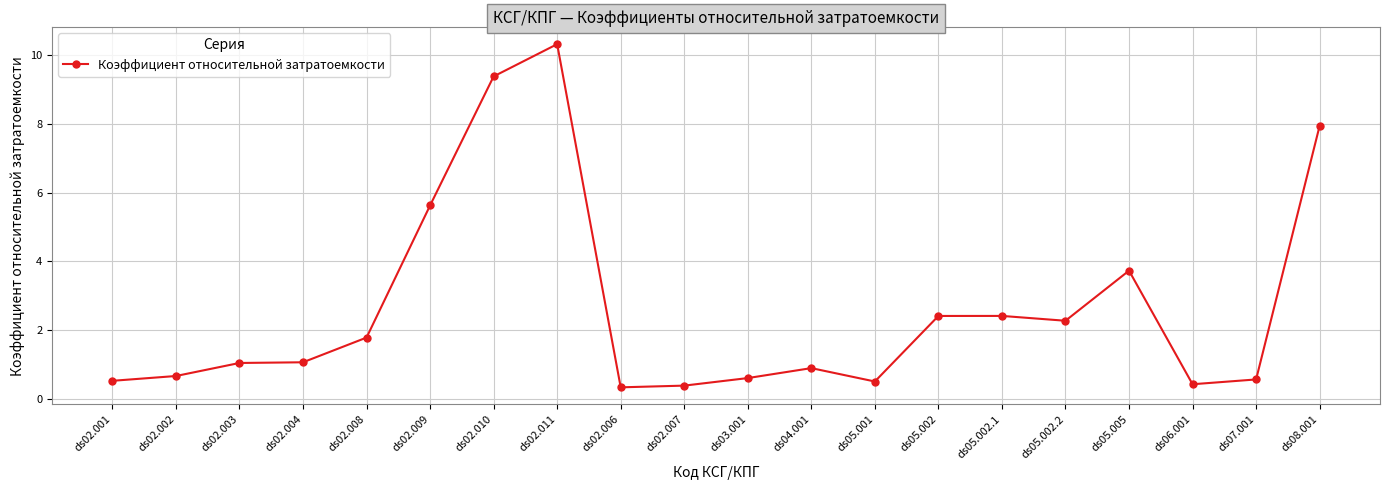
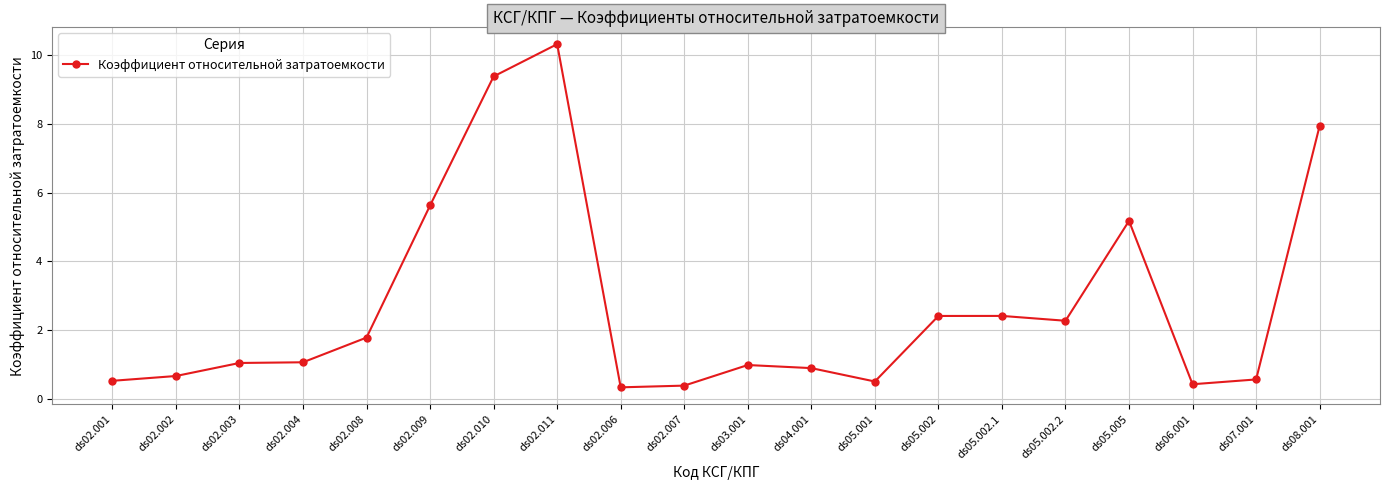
  {
    "ds02.001": 0.5,
    "ds02.002": 0.7,
    "ds02.003": 1.0,
    "ds02.004": 1.1,
    "ds02.008": 1.8,
    "ds02.009": 5.6,
    "ds02.010": 9.4,
    "ds02.011": 10.3,
    "ds02.006": 0.3,
    "ds02.007": 0.4,
-   "ds03.001": 0.6,
+   "ds03.001": 1.0,
    "ds04.001": 0.9,
    "ds05.001": 0.5,
    "ds05.002": 2.4,
    "ds05.002.1": 2.4,
    "ds05.002.2": 2.3,
-   "ds05.005": 3.7,
+   "ds05.005": 5.2,
    "ds06.001": 0.4,
    "ds07.001": 0.6,
    "ds08.001": 8.0
  }
